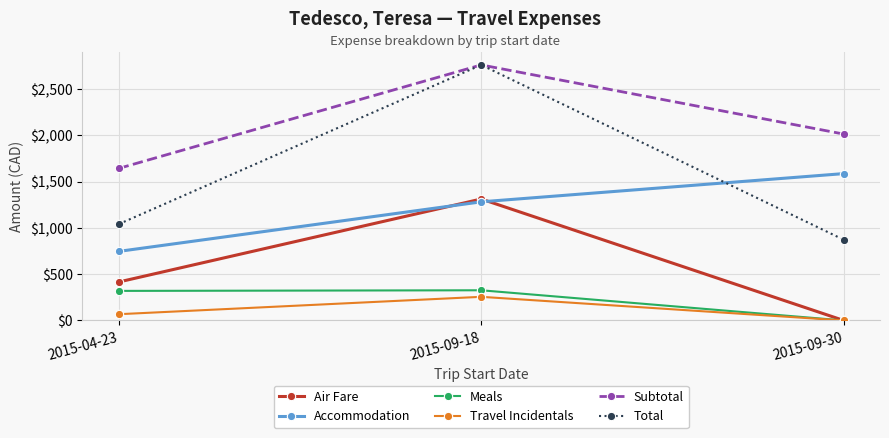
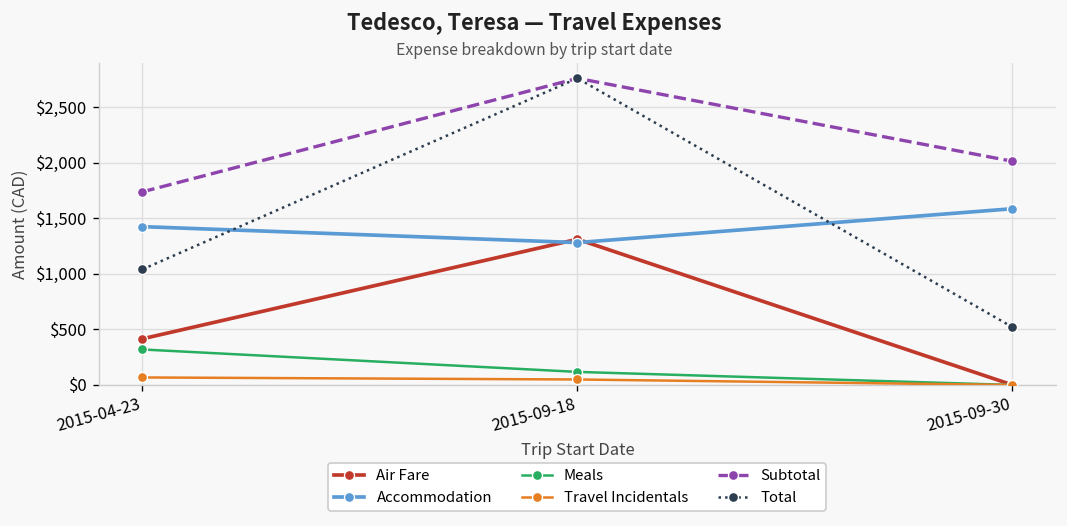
  {
    "Air Fare": {
      "2015-04-23": "$400",
      "2015-09-18": "$1,300"
    },
    "Accommodation": {
-     "2015-04-23": "$700",
+     "2015-04-23": "$1,400",
      "2015-09-18": "$1,300",
      "2015-09-30": "$1,600"
    },
    "Meals": {
      "2015-04-23": "$300",
-     "2015-09-18": "$300"
+     "2015-09-18": "$100"
    },
    "Travel Incidentals": {
      "2015-04-23": "$100",
-     "2015-09-18": "$300"
+     "2015-09-18": "$0"
    },
    "Subtotal": {
-     "2015-04-23": "$1,600",
+     "2015-04-23": "$1,700",
      "2015-09-30": "$2,000"
    },
    "Total": {
      "2015-04-23": "$1,000",
-     "2015-09-30": "$900"
+     "2015-09-30": "$500"
    }
  }
